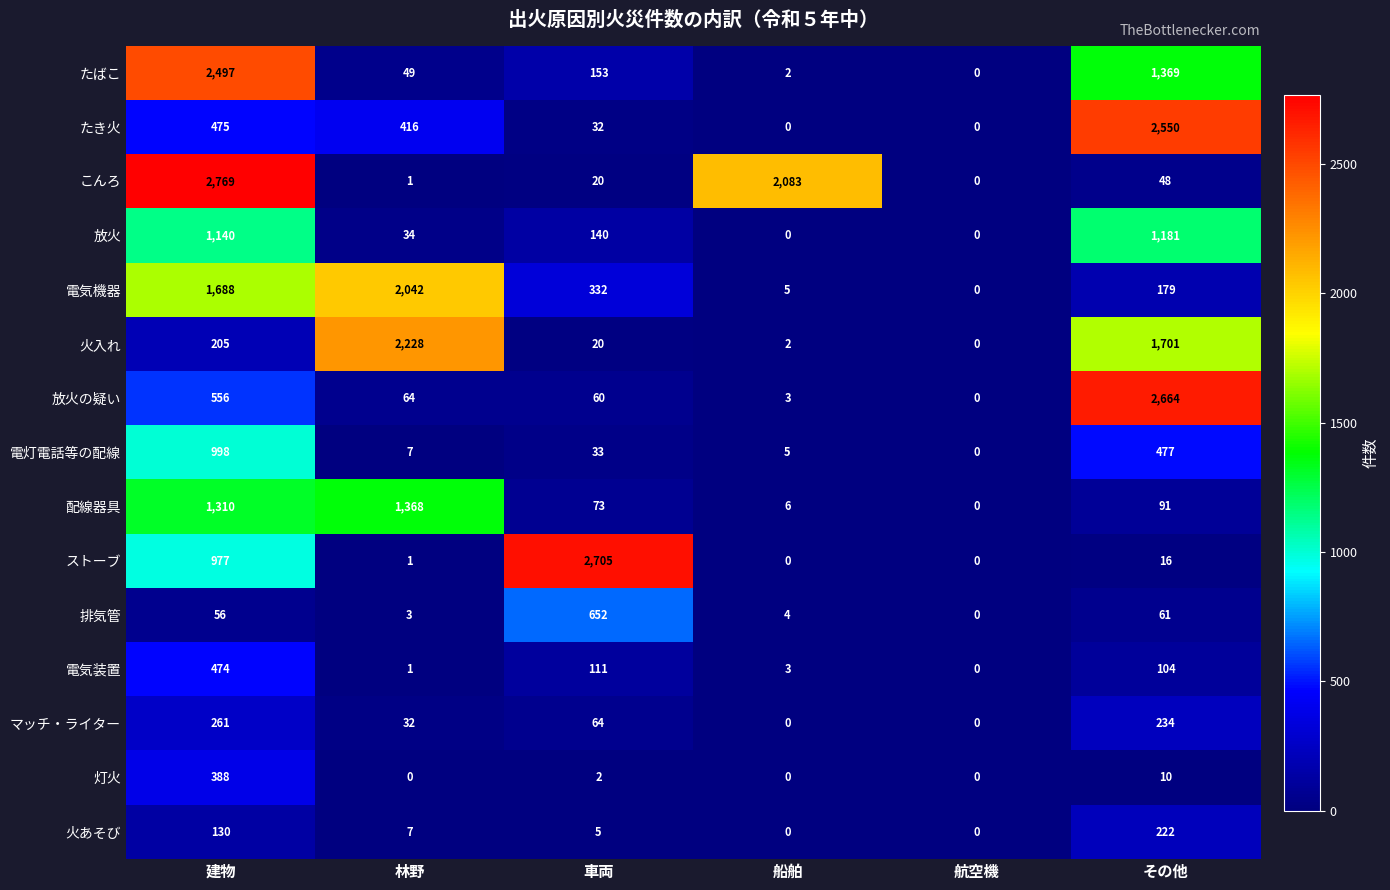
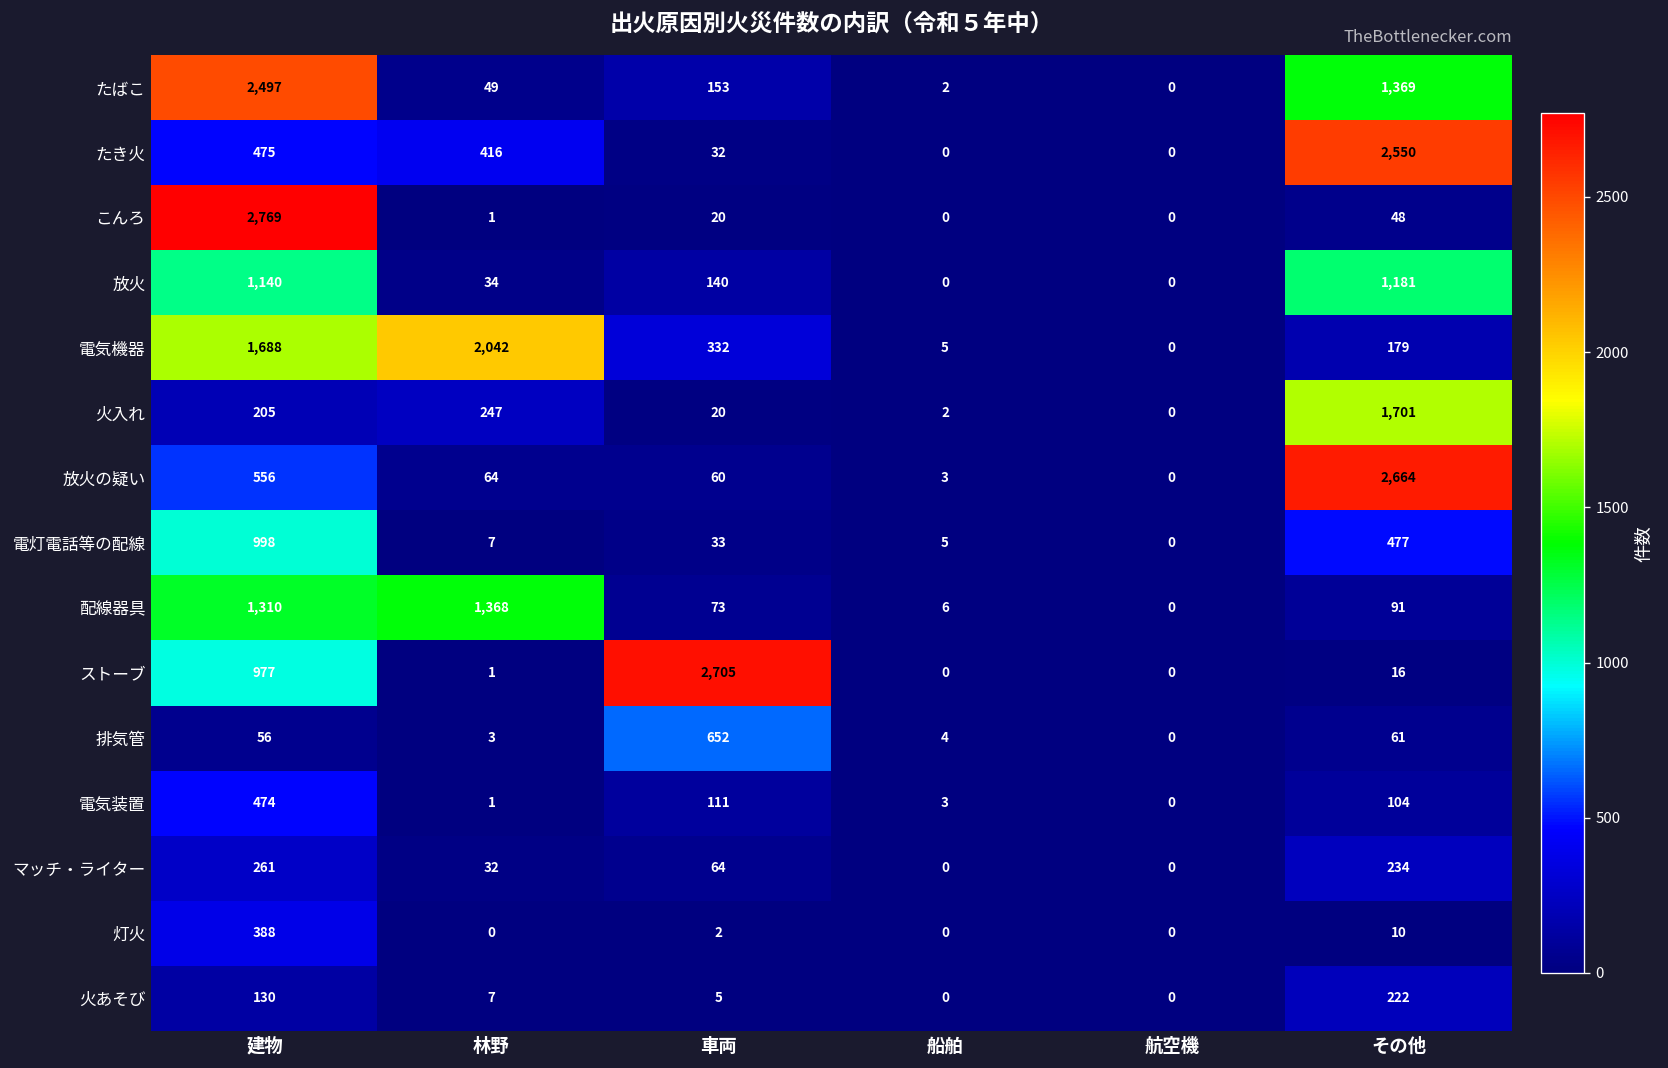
  {
    "たばこ": {
      "建物": "2,497",
      "林野": "49",
      "車両": "153",
      "船舶": "2",
      "航空機": "0",
      "その他": "1,369"
    },
    "たき火": {
      "建物": "475",
      "林野": "416",
      "車両": "32",
      "船舶": "0",
      "航空機": "0",
      "その他": "2,550"
    },
    "こんろ": {
      "建物": "2,769",
      "林野": "1",
      "車両": "20",
-     "船舶": "2,083",
+     "船舶": "0",
      "航空機": "0",
      "その他": "48"
    },
    "放火": {
      "建物": "1,140",
      "林野": "34",
      "車両": "140",
      "船舶": "0",
      "航空機": "0",
      "その他": "1,181"
    },
    "電気機器": {
      "建物": "1,688",
      "林野": "2,042",
      "車両": "332",
      "船舶": "5",
      "航空機": "0",
      "その他": "179"
    },
    "火入れ": {
      "建物": "205",
-     "林野": "2,228",
+     "林野": "247",
      "車両": "20",
      "船舶": "2",
      "航空機": "0",
      "その他": "1,701"
    },
    "放火の疑い": {
      "建物": "556",
      "林野": "64",
      "車両": "60",
      "船舶": "3",
      "航空機": "0",
      "その他": "2,664"
    },
    "電灯電話等の配線": {
      "建物": "998",
      "林野": "7",
      "車両": "33",
      "船舶": "5",
      "航空機": "0",
      "その他": "477"
    },
    "配線器具": {
      "建物": "1,310",
      "林野": "1,368",
      "車両": "73",
      "船舶": "6",
      "航空機": "0",
      "その他": "91"
    },
    "ストーブ": {
      "建物": "977",
      "林野": "1",
      "車両": "2,705",
      "船舶": "0",
      "航空機": "0",
      "その他": "16"
    },
    "排気管": {
      "建物": "56",
      "林野": "3",
      "車両": "652",
      "船舶": "4",
      "航空機": "0",
      "その他": "61"
    },
    "電気装置": {
      "建物": "474",
      "林野": "1",
      "車両": "111",
      "船舶": "3",
      "航空機": "0",
      "その他": "104"
    },
    "マッチ・ライター": {
      "建物": "261",
      "林野": "32",
      "車両": "64",
      "船舶": "0",
      "航空機": "0",
      "その他": "234"
    },
    "灯火": {
      "建物": "388",
      "林野": "0",
      "車両": "2",
      "船舶": "0",
      "航空機": "0",
      "その他": "10"
    },
    "火あそび": {
      "建物": "130",
      "林野": "7",
      "車両": "5",
      "船舶": "0",
      "航空機": "0",
      "その他": "222"
    }
  }
